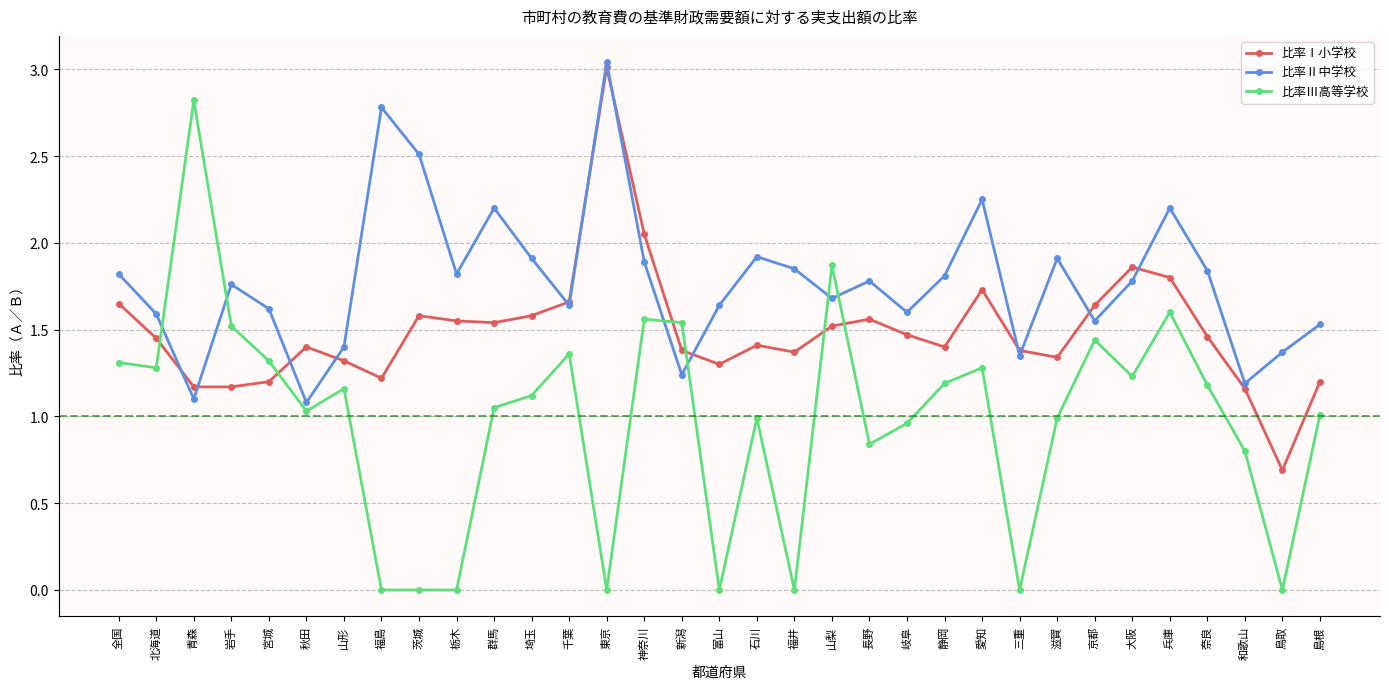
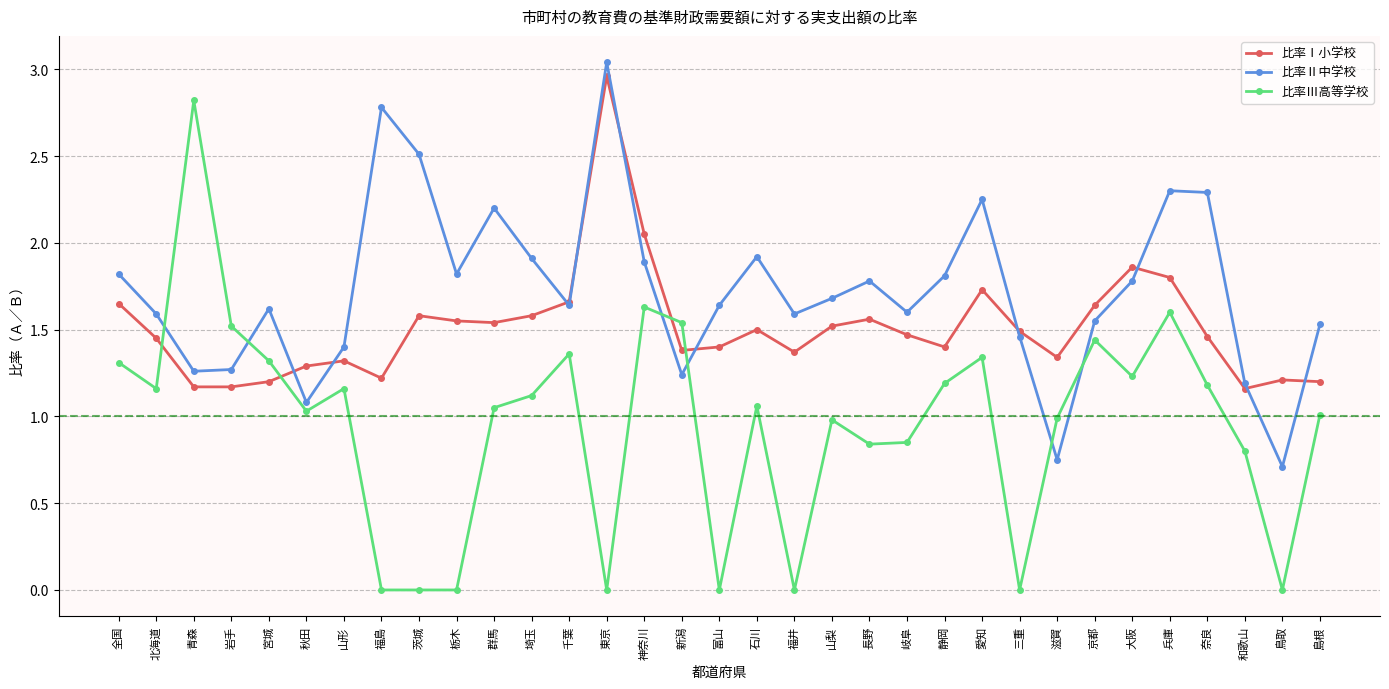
  {
    "比率Ⅰ小学校": {
      "全国": 1.65,
      "北海道": 1.45,
      "青森": 1.17,
      "岩手": 1.17,
      "宮城": 1.20,
-     "秋田": 1.40,
+     "秋田": 1.29,
      "山形": 1.32,
      "福島": 1.22,
      "茨城": 1.58,
      "栃木": 1.55,
      "群馬": 1.54,
      "埼玉": 1.58,
      "千葉": 1.66,
-     "東京": 3.01,
+     "東京": 2.96,
      "神奈川": 2.05,
      "新潟": 1.38,
-     "富山": 1.3,
-     "石川": 1.41,
+     "富山": 1.4,
+     "石川": 1.50,
      "福井": 1.37,
      "山梨": 1.52,
      "長野": 1.56,
      "岐阜": 1.47,
      "静岡": 1.40,
      "愛知": 1.73,
-     "三重": 1.38,
+     "三重": 1.49,
      "滋賀": 1.34,
      "京都": 1.64,
      "大阪": 1.86,
      "兵庫": 1.80,
      "奈良": 1.46,
      "和歌山": 1.16,
-     "鳥取": 0.69,
+     "鳥取": 1.21,
      "島根": 1.20
    },
    "比率Ⅱ中学校": {
      "全国": 1.82,
      "北海道": 1.59,
-     "青森": 1.10,
-     "岩手": 1.76,
+     "青森": 1.26,
+     "岩手": 1.27,
      "宮城": 1.62,
      "秋田": 1.08,
      "山形": 1.40,
      "福島": 2.78,
      "茨城": 2.51,
      "栃木": 1.82,
      "群馬": 2.20,
      "埼玉": 1.91,
      "千葉": 1.64,
      "東京": 3.04,
      "神奈川": 1.89,
      "新潟": 1.24,
      "富山": 1.64,
      "石川": 1.92,
-     "福井": 1.85,
+     "福井": 1.59,
      "山梨": 1.68,
      "長野": 1.78,
      "岐阜": 1.60,
      "静岡": 1.81,
      "愛知": 2.25,
-     "三重": 1.35,
-     "滋賀": 1.91,
+     "三重": 1.46,
+     "滋賀": 0.75,
      "京都": 1.55,
      "大阪": 1.78,
-     "兵庫": 2.2,
-     "奈良": 1.84,
+     "兵庫": 2.3,
+     "奈良": 2.29,
      "和歌山": 1.19,
-     "鳥取": 1.37,
+     "鳥取": 0.71,
      "島根": 1.53
    },
    "比率Ⅲ高等学校": {
      "全国": 1.31,
-     "北海道": 1.28,
+     "北海道": 1.16,
      "青森": 2.82,
      "岩手": 1.52,
      "宮城": 1.32,
      "秋田": 1.03,
      "山形": 1.16,
      "福島": 0.00,
      "茨城": 0.00,
      "栃木": 0.00,
      "群馬": 1.05,
      "埼玉": 1.12,
      "千葉": 1.36,
      "東京": 0.00,
-     "神奈川": 1.56,
+     "神奈川": 1.63,
      "新潟": 1.54,
      "富山": 0.00,
-     "石川": 0.99,
+     "石川": 1.06,
      "福井": 0.00,
-     "山梨": 1.87,
+     "山梨": 0.98,
      "長野": 0.84,
-     "岐阜": 0.96,
+     "岐阜": 0.85,
      "静岡": 1.19,
-     "愛知": 1.28,
+     "愛知": 1.34,
      "三重": 0.00,
      "滋賀": 0.99,
      "京都": 1.44,
      "大阪": 1.23,
      "兵庫": 1.60,
      "奈良": 1.18,
      "和歌山": 0.80,
      "鳥取": 0.00,
      "島根": 1.01
    }
  }
